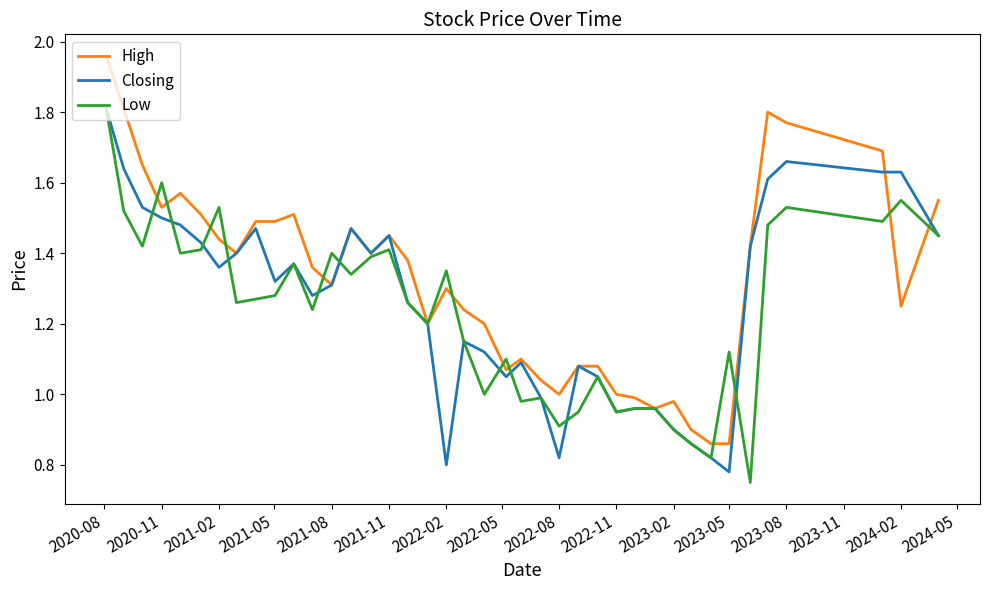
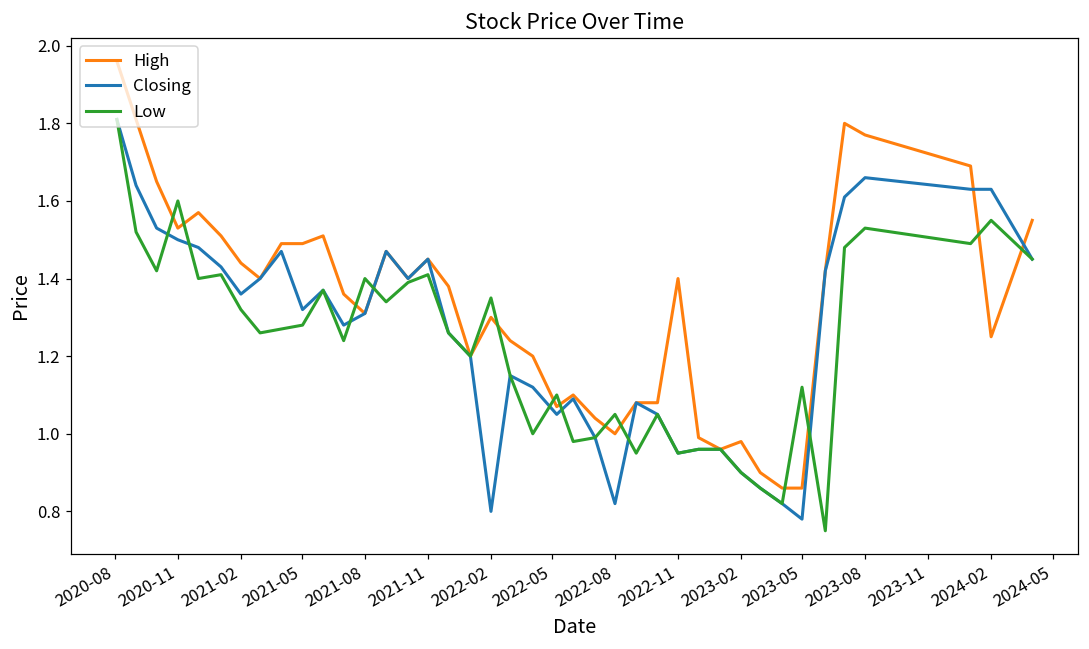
  {
    "High": {
      "2020-11": 1.53,
      "2021-02": 1.44,
      "2022-02": 1.3,
      "2022-08": 1.0,
-     "2022-11": 1.0,
+     "2022-11": 1.4,
      "2023-02": 0.98,
      "2023-05": 0.86,
      "2023-08": 1.77,
      "2024-02": 1.25
    },
    "Closing": {
      "2020-11": 1.50,
      "2021-02": 1.36,
      "2022-02": 0.80,
      "2022-08": 0.82,
      "2023-05": 0.78,
      "2023-08": 1.66,
      "2024-02": 1.63
    },
    "Low": {
      "2020-11": 1.60,
-     "2021-02": 1.53,
+     "2021-02": 1.32,
      "2021-08": 1.40,
      "2021-11": 1.41,
      "2022-02": 1.35,
-     "2022-08": 0.91,
+     "2022-08": 1.05,
      "2023-05": 1.12,
      "2023-08": 1.53,
      "2024-02": 1.55
    }
  }
